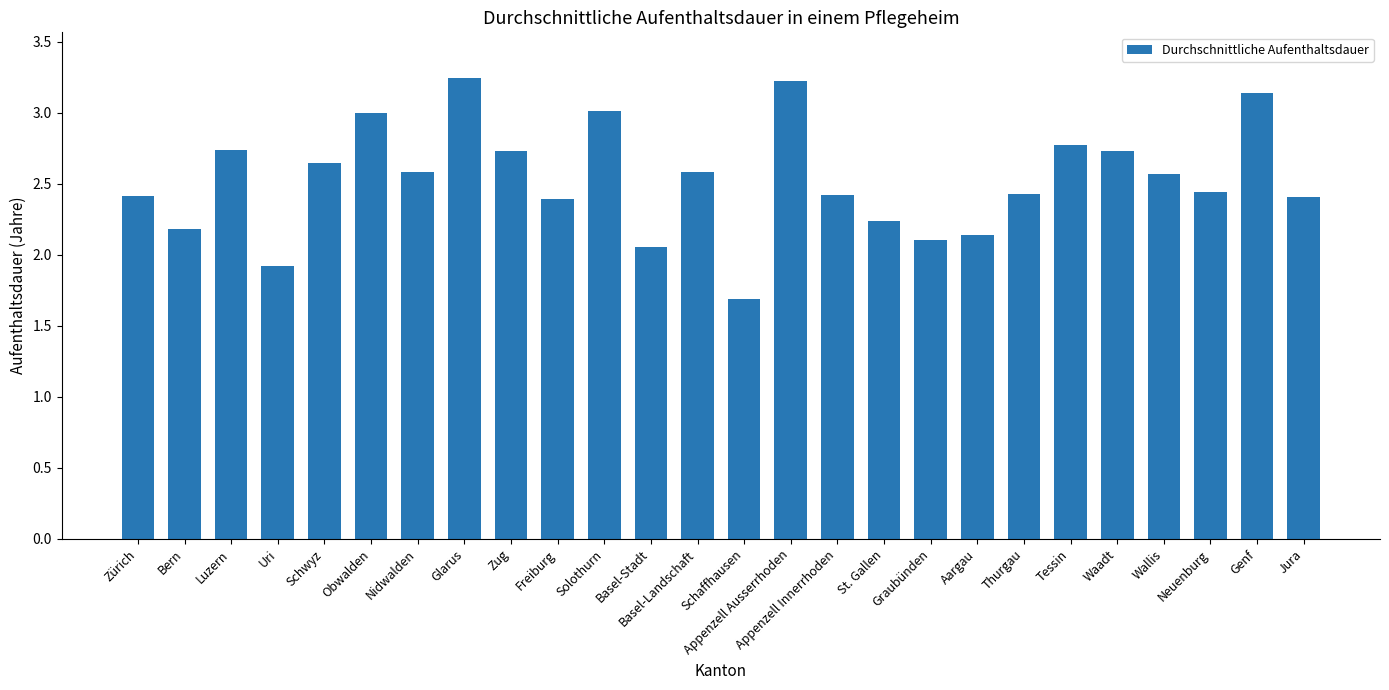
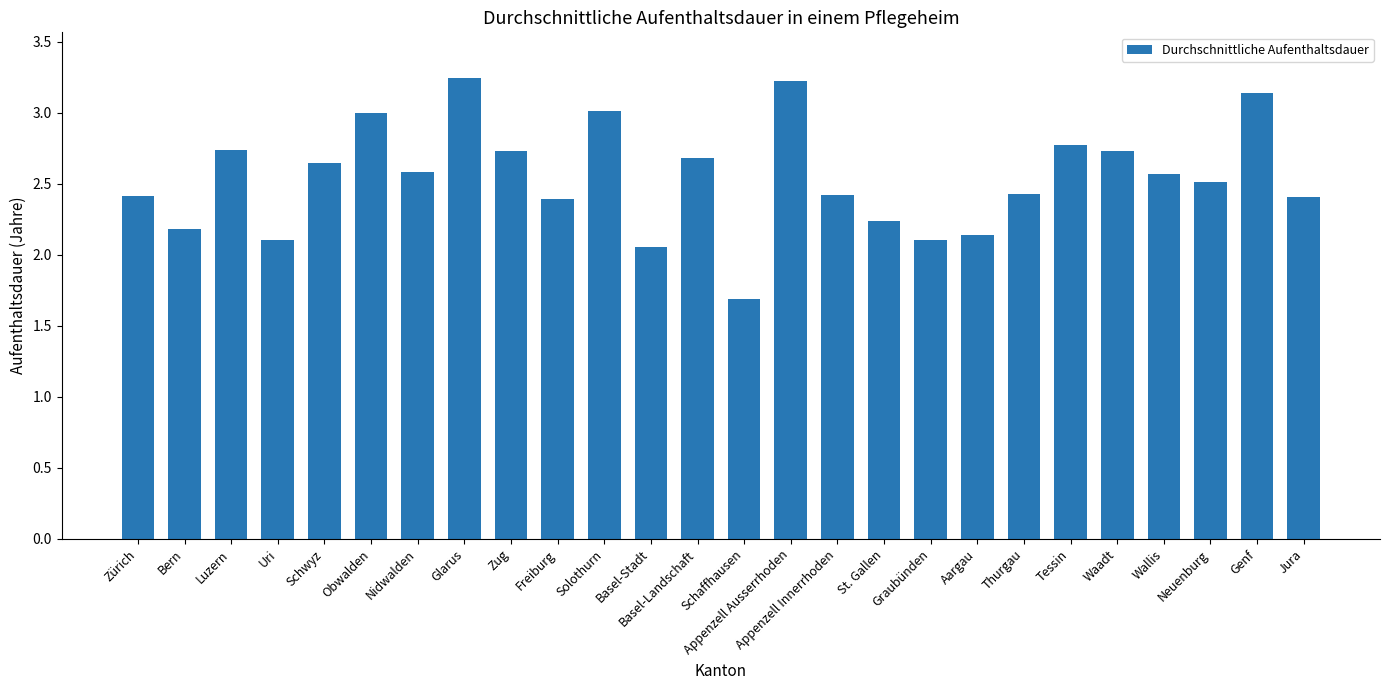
  {
    "Zürich": 2.42,
    "Bern": 2.19,
    "Luzern": 2.74,
-   "Uri": 1.92,
+   "Uri": 2.11,
    "Schwyz": 2.65,
    "Obwalden": 3.00,
    "Nidwalden": 2.58,
    "Glarus": 3.24,
    "Zug": 2.73,
    "Freiburg": 2.39,
    "Solothurn": 3.01,
    "Basel-Stadt": 2.05,
-   "Basel-Landschaft": 2.58,
+   "Basel-Landschaft": 2.68,
    "Schaffhausen": 1.69,
    "Appenzell Ausserrhoden": 3.22,
    "Appenzell Innerrhoden": 2.42,
    "St. Gallen": 2.24,
    "Graubünden": 2.11,
    "Aargau": 2.14,
    "Thurgau": 2.43,
    "Tessin": 2.78,
    "Waadt": 2.73,
    "Wallis": 2.57,
-   "Neuenburg": 2.45,
+   "Neuenburg": 2.51,
    "Genf": 3.14,
    "Jura": 2.41
  }
